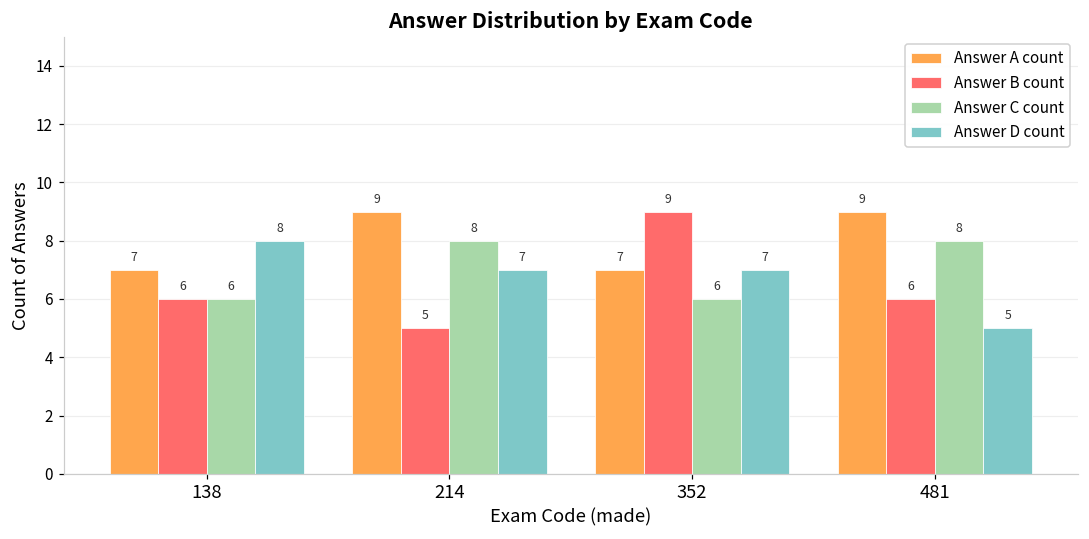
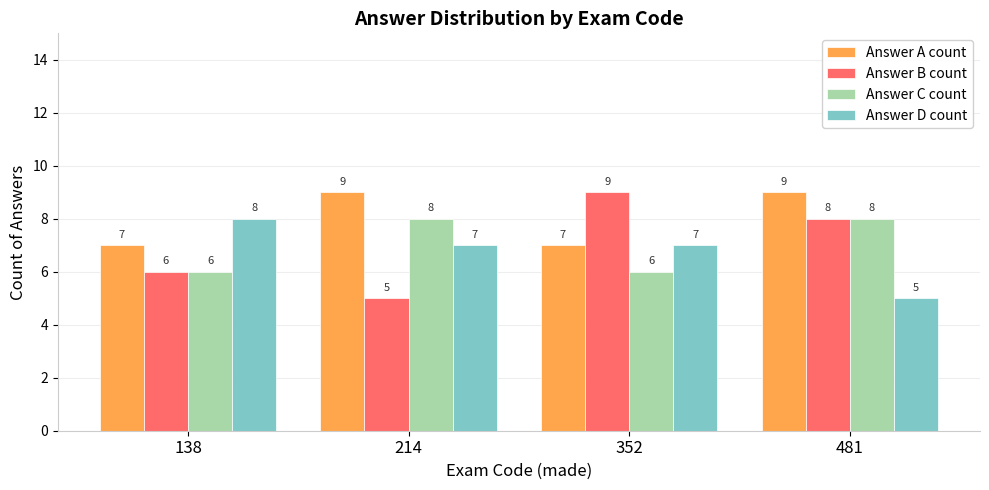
  {
    "Answer A count": {
      "138": 7,
      "214": 9,
      "352": 7,
      "481": 9
    },
    "Answer B count": {
      "138": 6,
      "214": 5,
      "352": 9,
-     "481": 6
+     "481": 8
    }
  }
